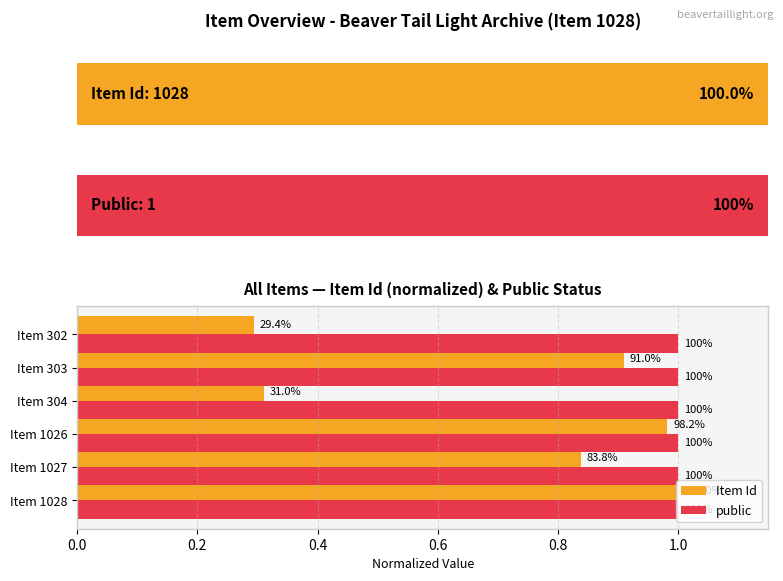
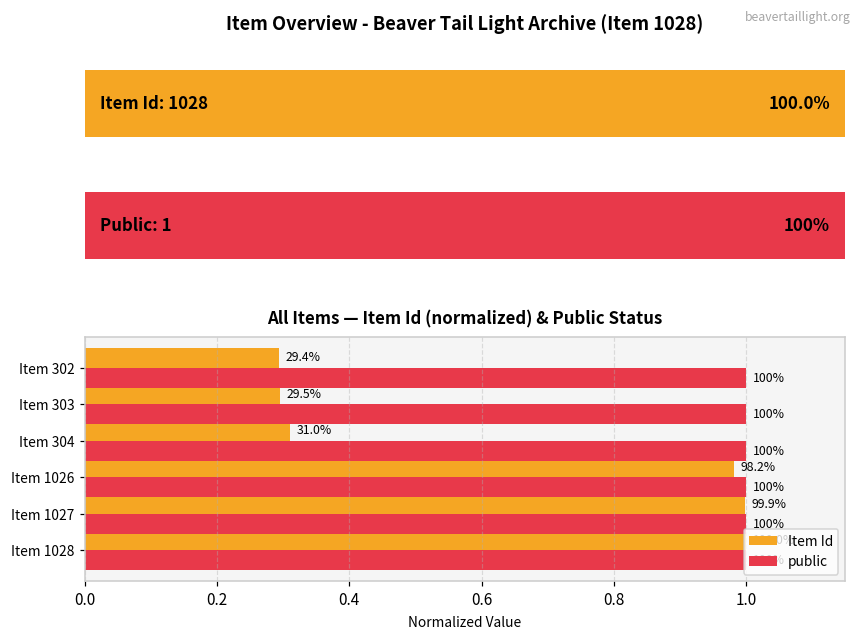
  {
    "All Items — Item Id (normalized) & Public Status": {
      "Item Id": {
        "Item 302": "29.4%",
-       "Item 303": "91.0%",
+       "Item 303": "29.5%",
        "Item 304": "31.0%",
        "Item 1026": "98.2%",
-       "Item 1027": "83.8%"
+       "Item 1027": "99.9%"
      },
      "public": {
        "Item 302": "100%",
        "Item 303": "100%",
        "Item 304": "100%",
        "Item 1026": "100%"
      }
    }
  }
